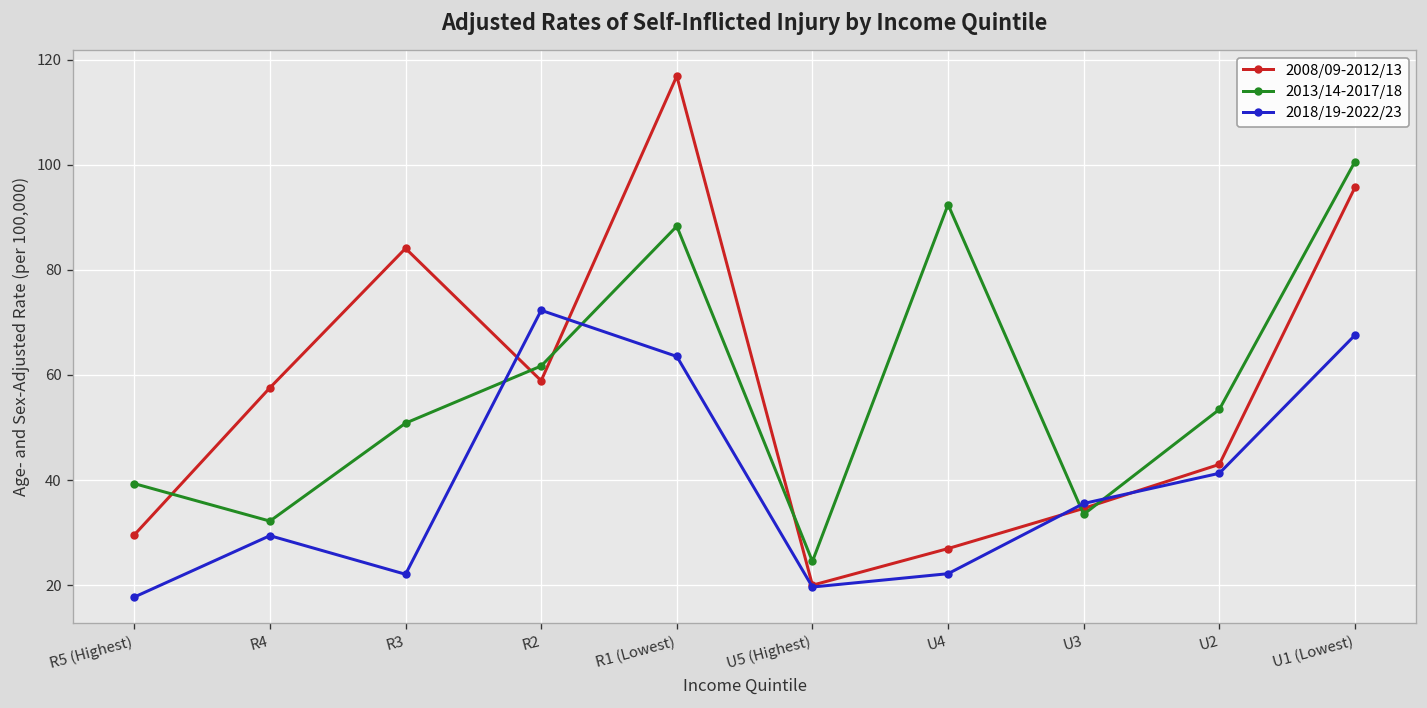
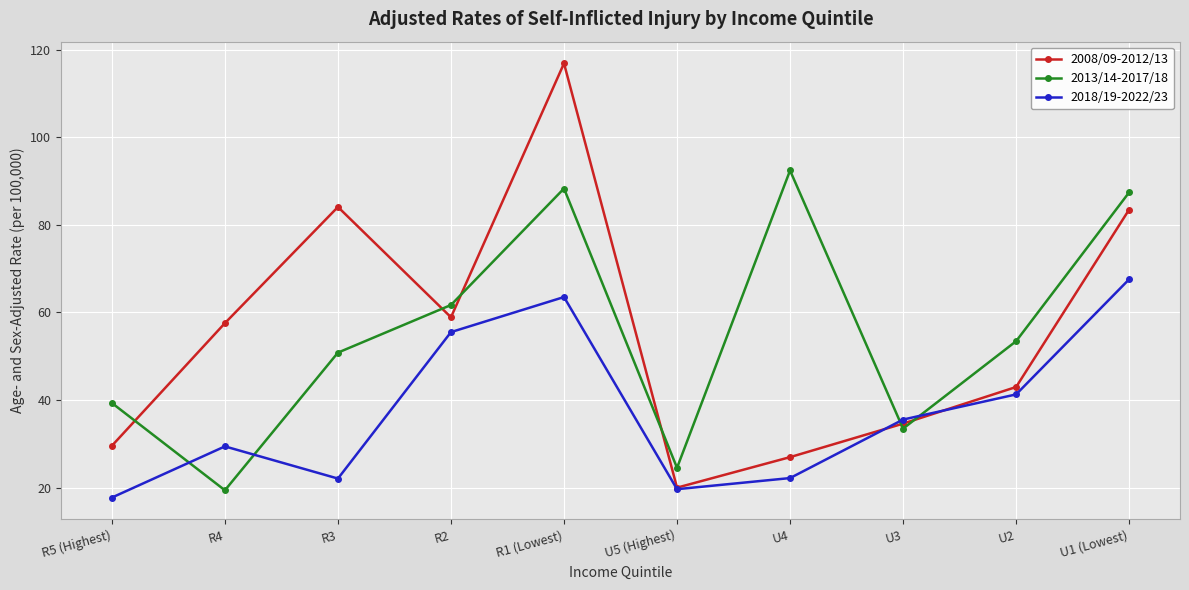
  {
    "2008/09-2012/13": {
      "R5 (Highest)": 30,
      "R4": 58,
      "R3": 84,
      "R2": 59,
      "R1 (Lowest)": 117,
      "U4": 27,
      "U3": 35,
      "U2": 43,
-     "U1 (Lowest)": 96
+     "U1 (Lowest)": 83
    },
    "2013/14-2017/18": {
      "R5 (Highest)": 39,
-     "R4": 32,
+     "R4": 19,
      "R3": 51,
      "R2": 62,
      "R1 (Lowest)": 88,
      "U5 (Highest)": 25,
      "U4": 92,
      "U3": 33,
      "U2": 53,
-     "U1 (Lowest)": 101
+     "U1 (Lowest)": 87
    },
    "2018/19-2022/23": {
      "R5 (Highest)": 18,
      "R4": 29,
      "R3": 22,
-     "R2": 72,
+     "R2": 56,
      "R1 (Lowest)": 64,
      "U4": 22,
      "U3": 36,
      "U2": 41,
      "U1 (Lowest)": 68
    }
  }
